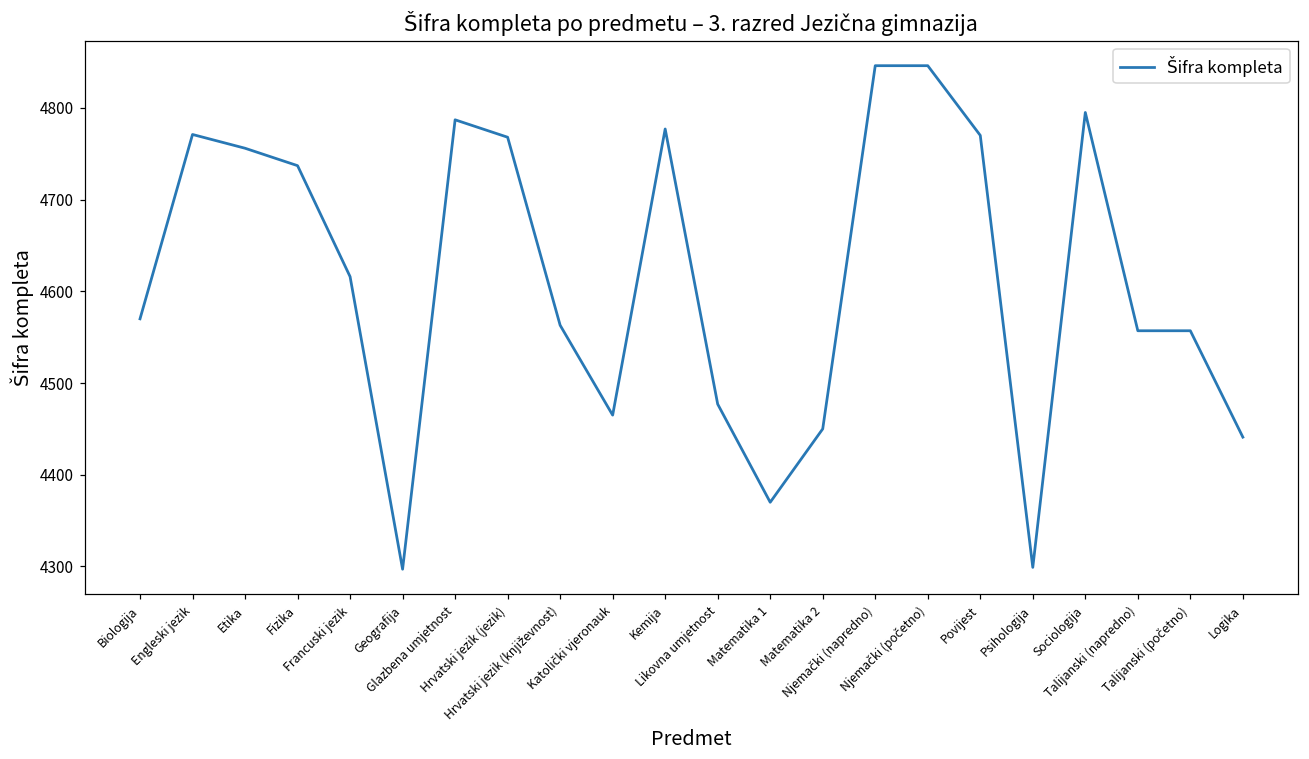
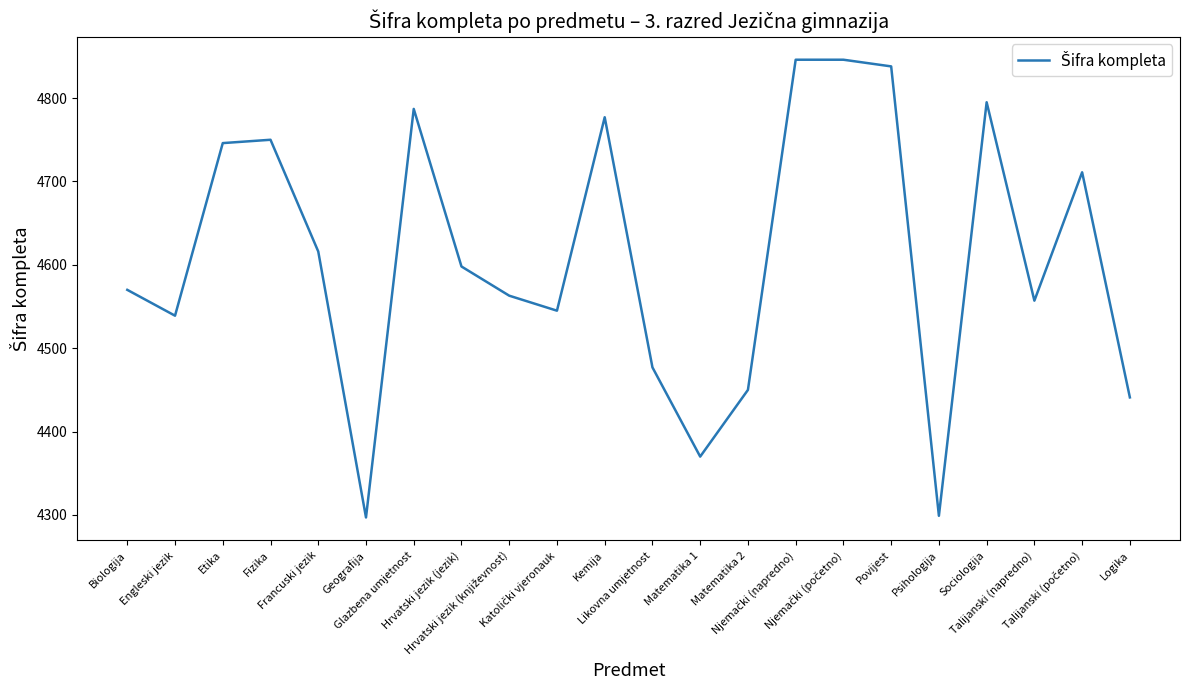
  {
    "Biologija": 4570,
-   "Engleski jezik": 4770,
-   "Etika": 4760,
-   "Fizika": 4740,
+   "Engleski jezik": 4540,
+   "Etika": 4750,
+   "Fizika": 4750,
    "Francuski jezik": 4620,
    "Geografija": 4300,
    "Glazbena umjetnost": 4790,
-   "Hrvatski jezik (jezik)": 4770,
+   "Hrvatski jezik (jezik)": 4600,
    "Hrvatski jezik (književnost)": 4560,
-   "Katolički vjeronauk": 4470,
+   "Katolički vjeronauk": 4550,
    "Kemija": 4780,
    "Likovna umjetnost": 4480,
    "Matematika 1": 4370,
    "Matematika 2": 4450,
    "Njemački (napredno)": 4850,
    "Njemački (početno)": 4850,
-   "Povijest": 4770,
+   "Povijest": 4840,
    "Psihologija": 4300,
    "Sociologija": 4800,
    "Talijanski (napredno)": 4560,
-   "Talijanski (početno)": 4560,
+   "Talijanski (početno)": 4710,
    "Logika": 4440
  }
